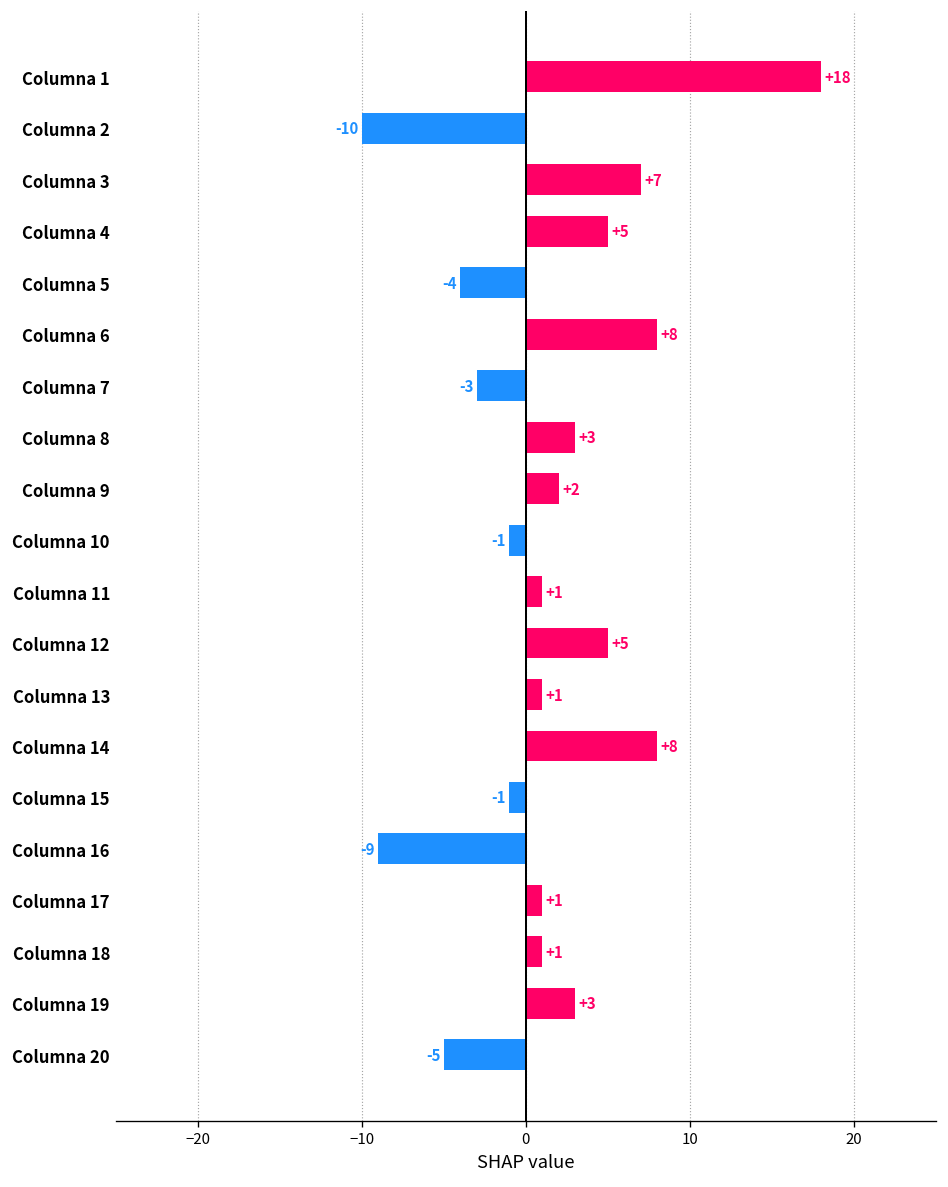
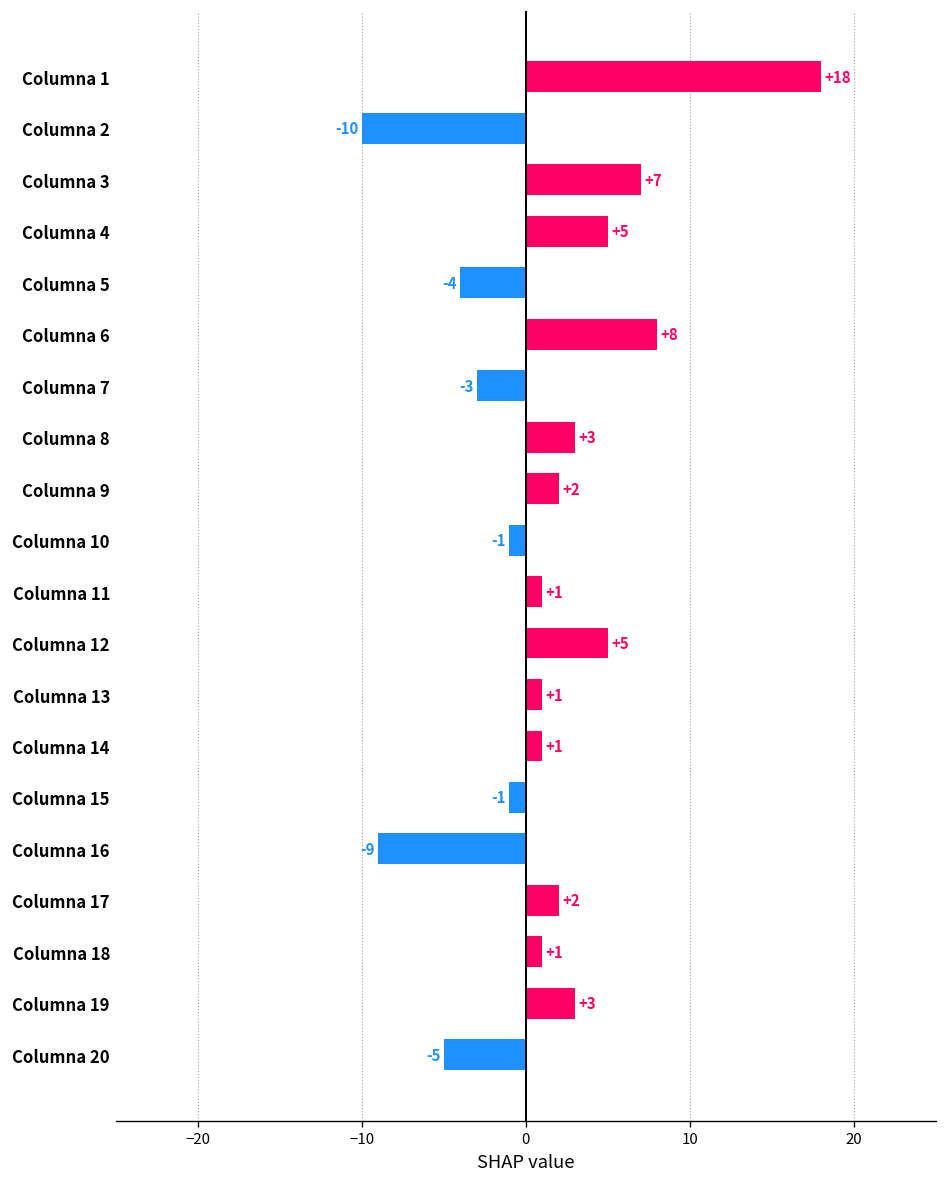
  {
    "Columna 1": "+18",
    "Columna 2": "-10",
    "Columna 3": "+7",
    "Columna 4": "+5",
    "Columna 5": "-4",
    "Columna 6": "+8",
    "Columna 7": "-3",
    "Columna 8": "+3",
    "Columna 9": "+2",
    "Columna 10": "-1",
    "Columna 11": "+1",
    "Columna 12": "+5",
    "Columna 13": "+1",
-   "Columna 14": "+8",
+   "Columna 14": "+1",
    "Columna 15": "-1",
    "Columna 16": "-9",
-   "Columna 17": "+1",
+   "Columna 17": "+2",
    "Columna 18": "+1",
    "Columna 19": "+3",
    "Columna 20": "-5"
  }
